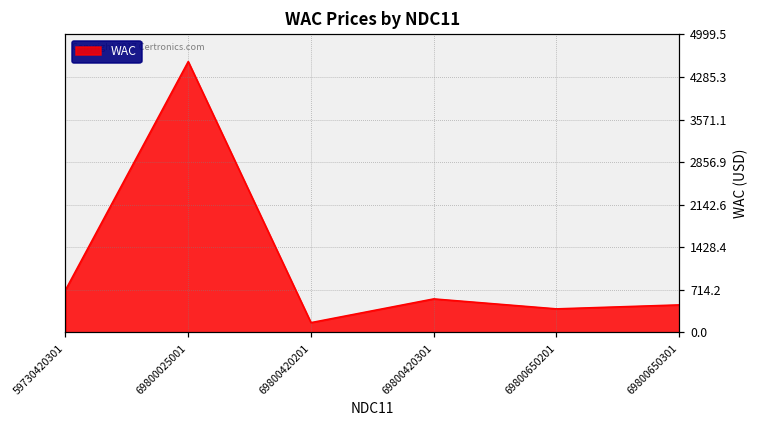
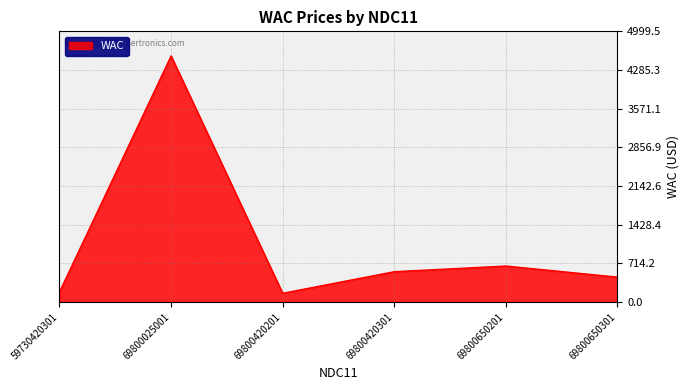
  {
-   "59730420301": 700,
+   "59730420301": 200,
    "69800420201": 200,
    "69800420301": 600,
-   "69800650201": 400,
+   "69800650201": 700,
    "69800650301": 500
  }
